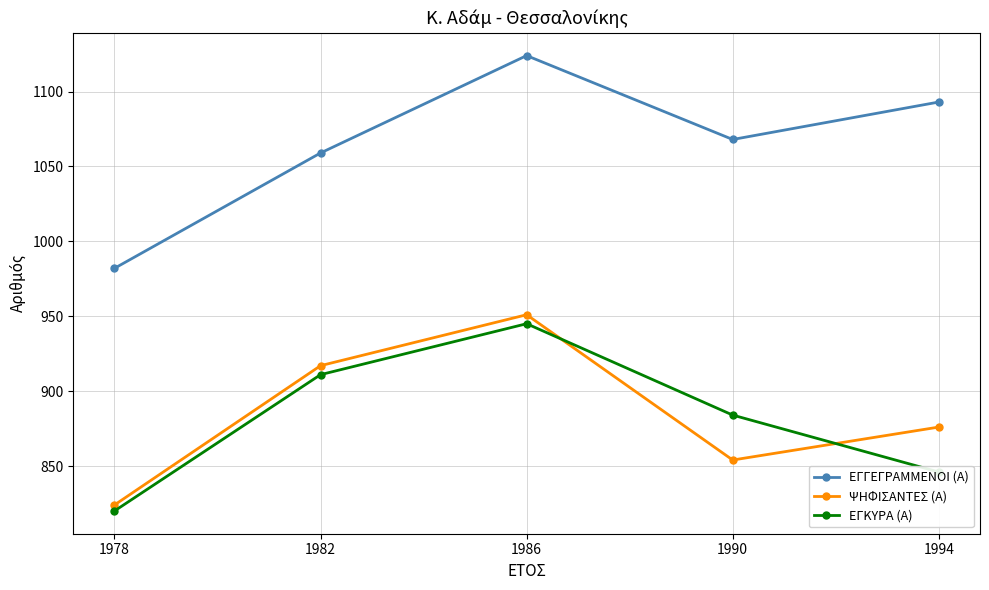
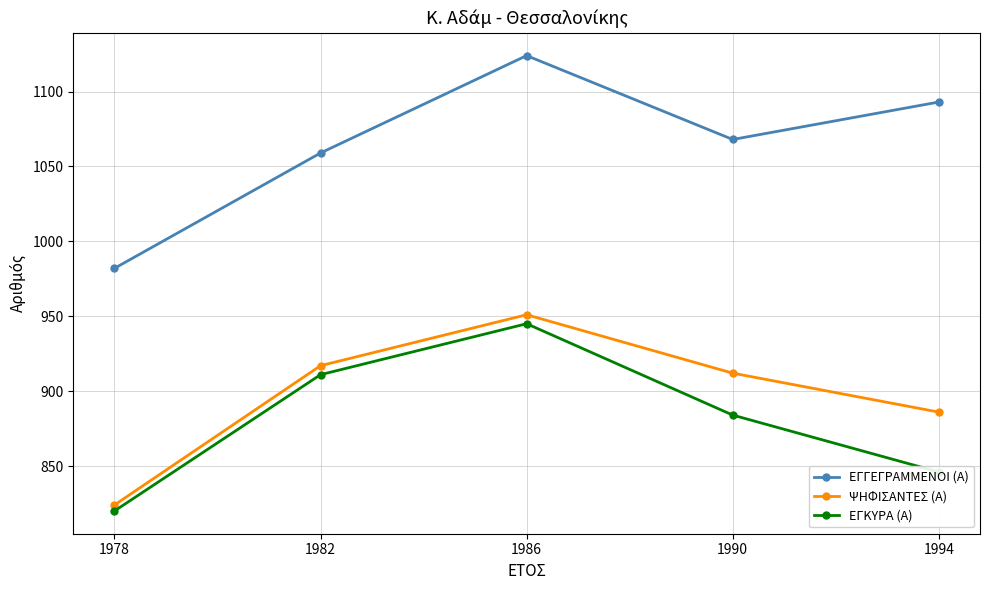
  {
    "ΕΓΓΕΓΡΑΜΜΕΝΟΙ (Α)": {
      "1978": 982,
      "1982": 1059,
      "1986": 1124,
      "1990": 1068,
      "1994": 1093
    },
    "ΨΗΦΙΣΑΝΤΕΣ (Α)": {
      "1978": 824,
      "1982": 917,
      "1986": 951,
-     "1990": 854,
-     "1994": 876
+     "1990": 912,
+     "1994": 886
    },
    "ΕΓΚΥΡΑ (Α)": {
      "1978": 820,
      "1982": 911,
      "1986": 945,
      "1990": 884
    }
  }
